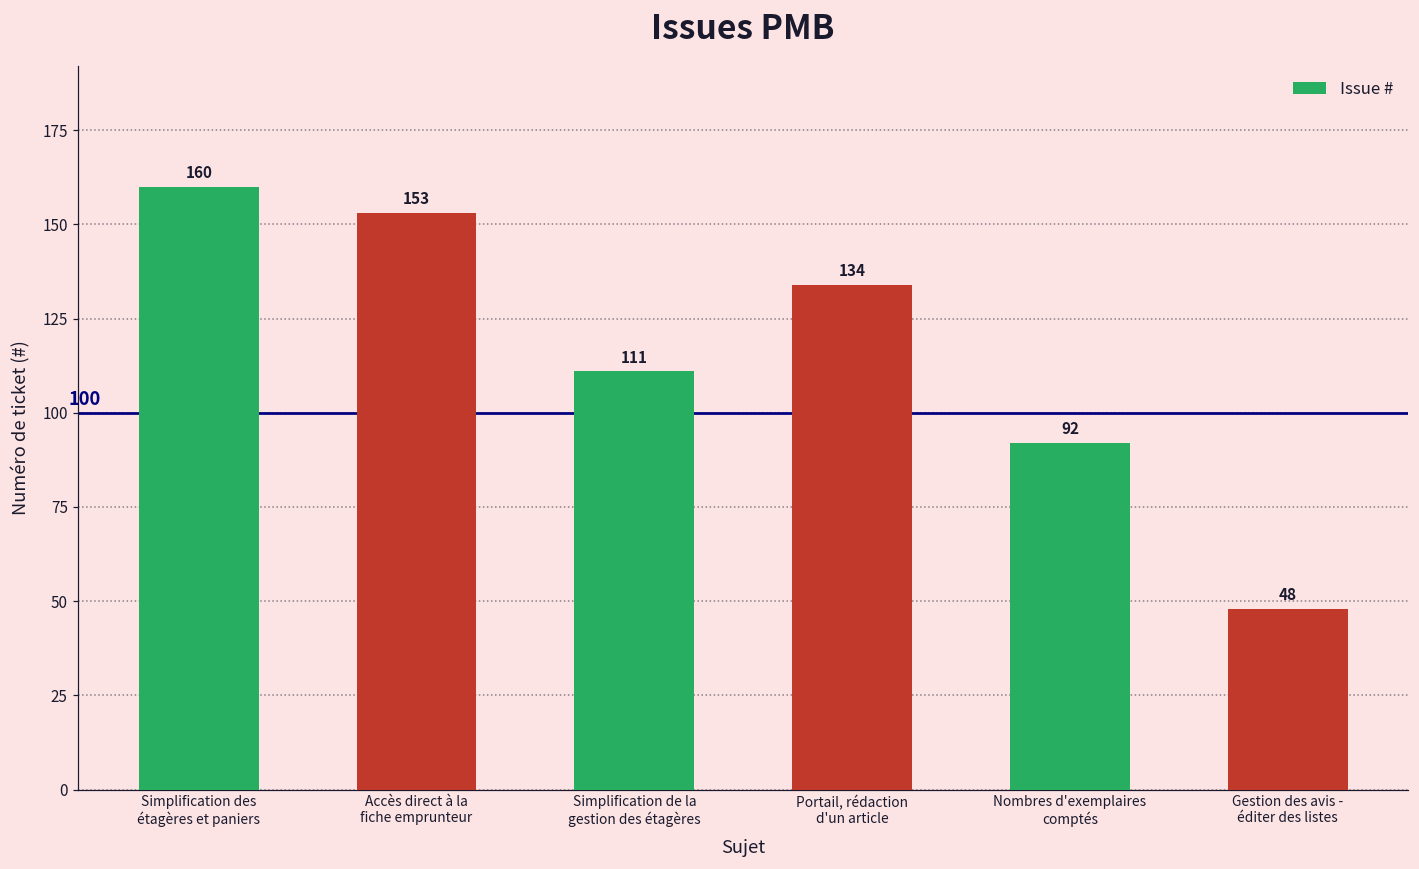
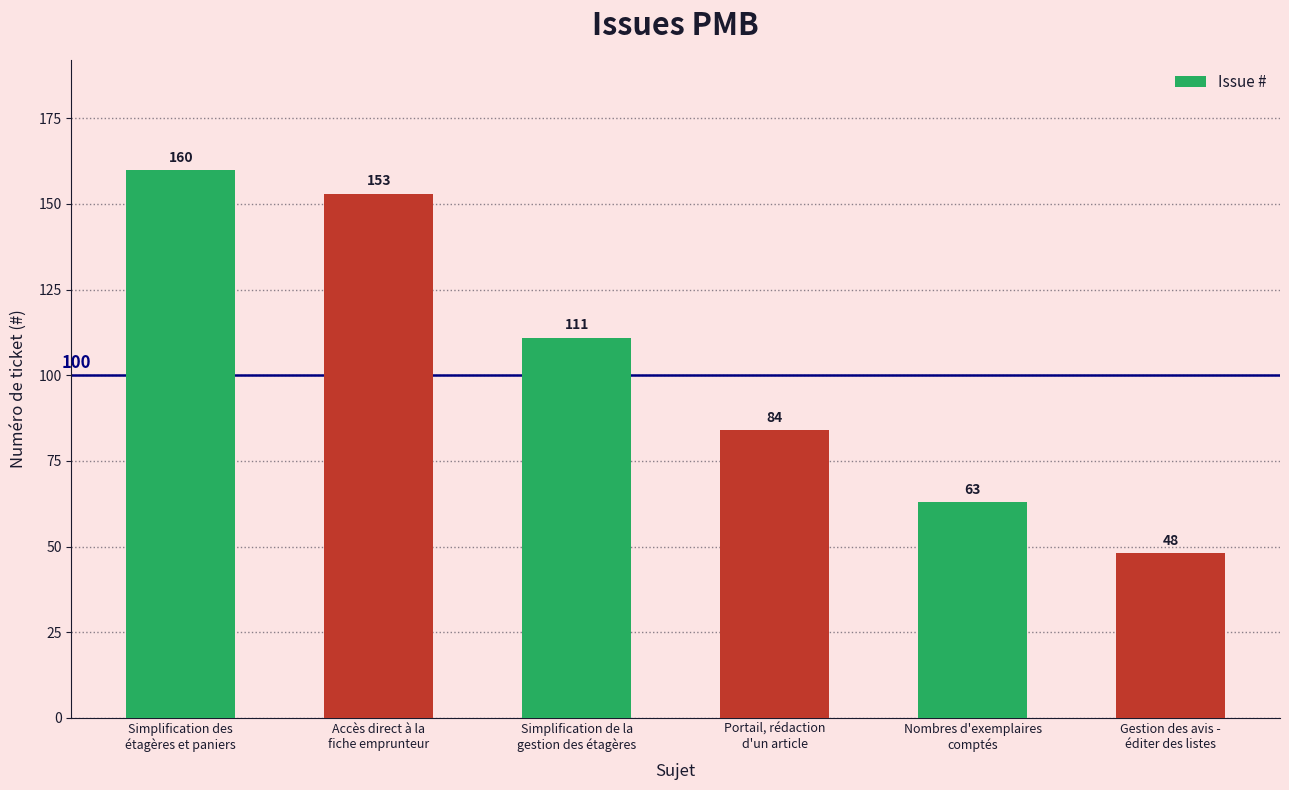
  {
    "Simplification des étagères et paniers": 160,
    "Accès direct à la fiche emprunteur": 153,
    "Simplification de la gestion des étagères": 111,
-   "Portail, rédaction d'un article": 134,
-   "Nombres d'exemplaires comptés": 92,
+   "Portail, rédaction d'un article": 84,
+   "Nombres d'exemplaires comptés": 63,
    "Gestion des avis - éditer des listes": 48
  }
